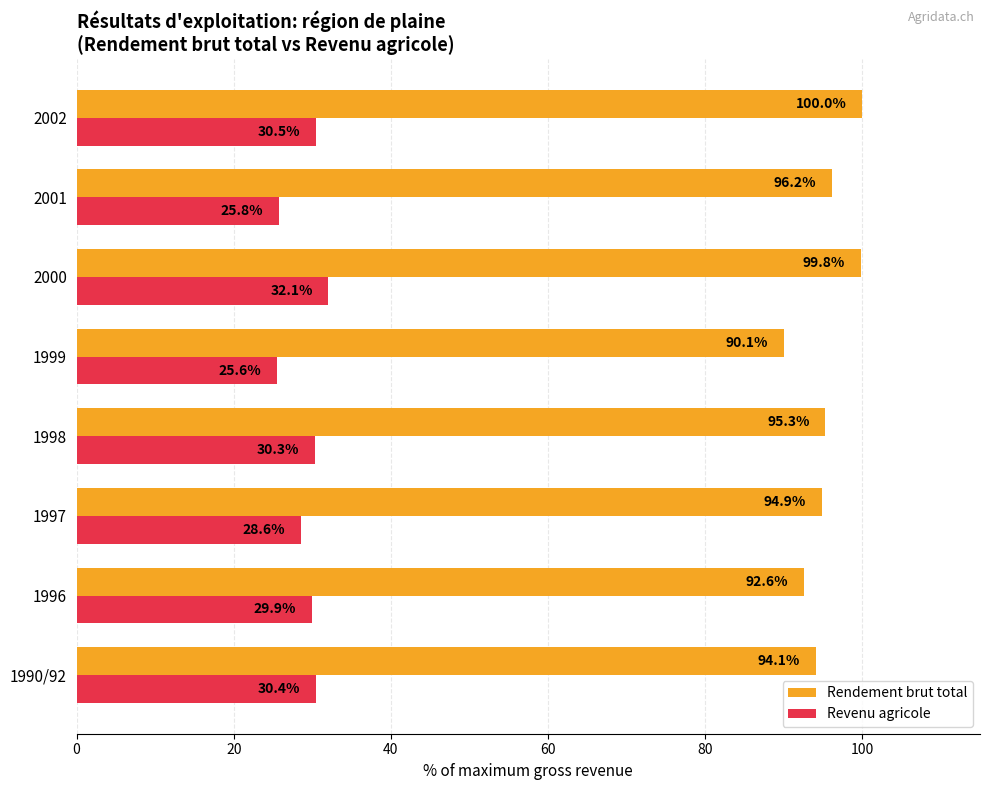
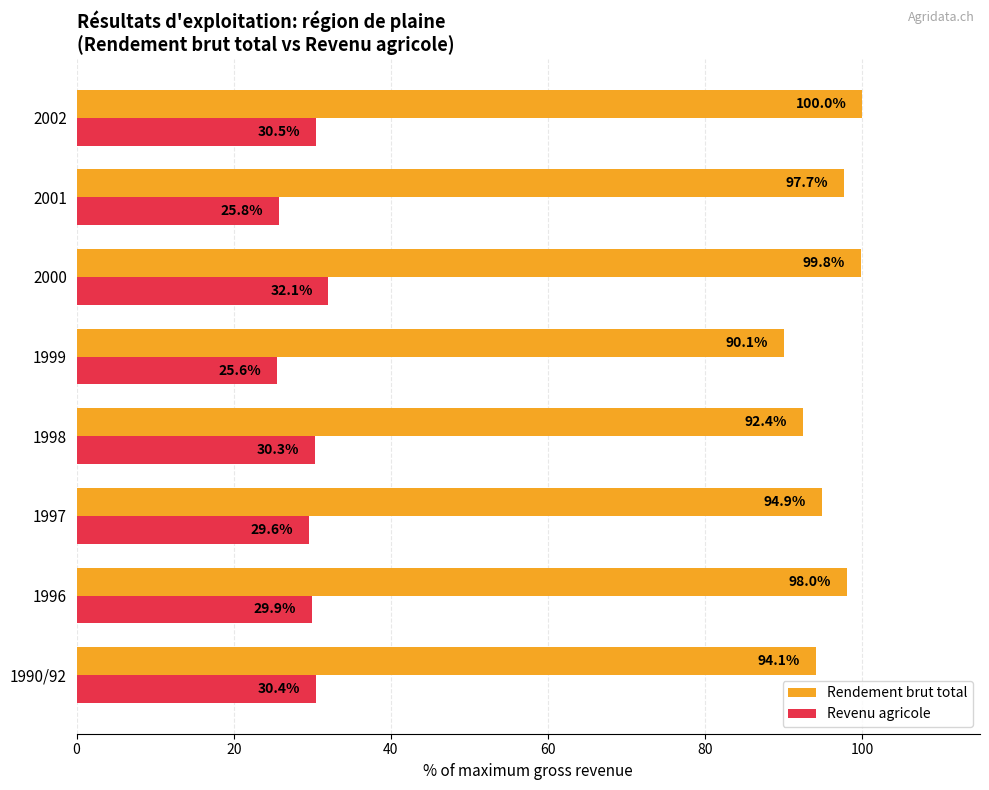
  {
    "Rendement brut total": {
      "2002": "100.0%",
-     "2001": "96.2%",
+     "2001": "97.7%",
      "2000": "99.8%",
      "1999": "90.1%",
-     "1998": "95.3%",
+     "1998": "92.4%",
      "1997": "94.9%",
-     "1996": "92.6%",
+     "1996": "98.0%",
      "1990/92": "94.1%"
    },
    "Revenu agricole": {
      "2002": "30.5%",
      "2001": "25.8%",
      "2000": "32.1%",
      "1999": "25.6%",
      "1998": "30.3%",
-     "1997": "28.6%",
+     "1997": "29.6%",
      "1996": "29.9%",
      "1990/92": "30.4%"
    }
  }
